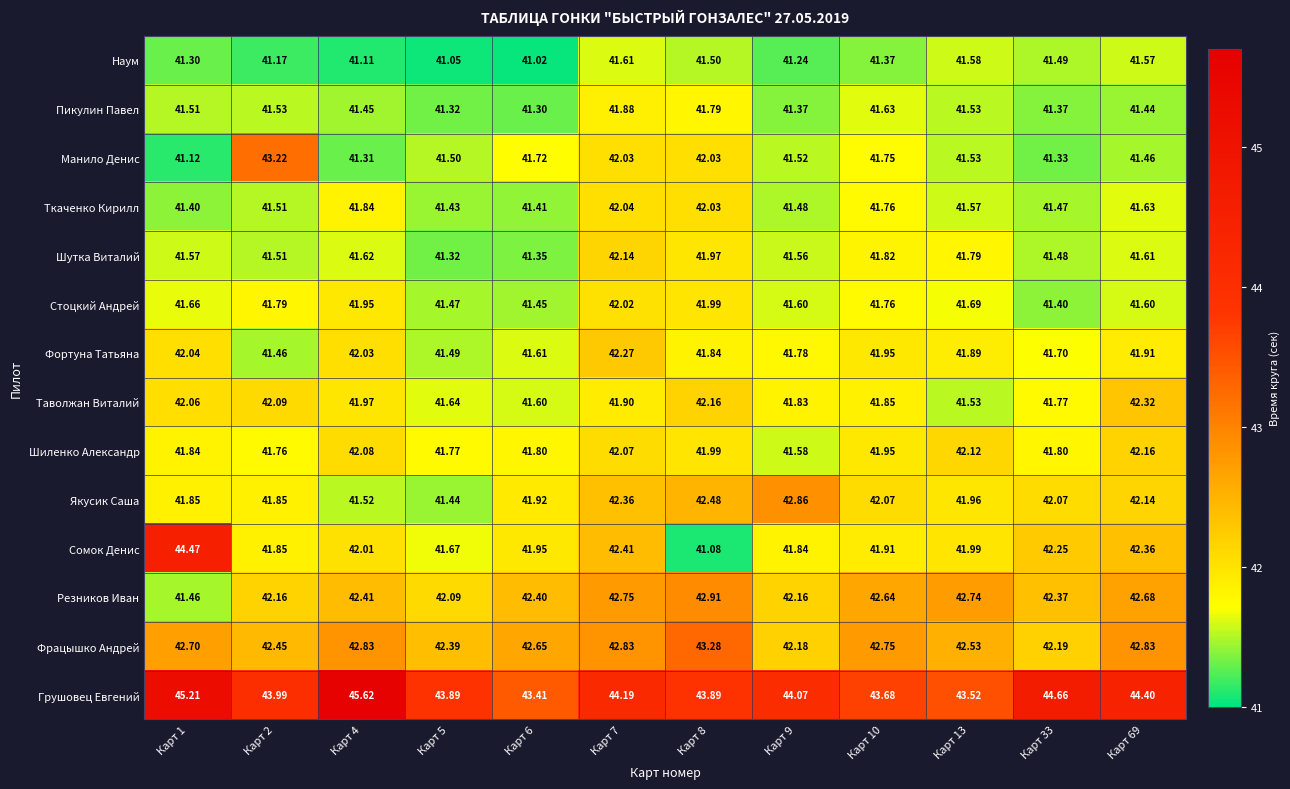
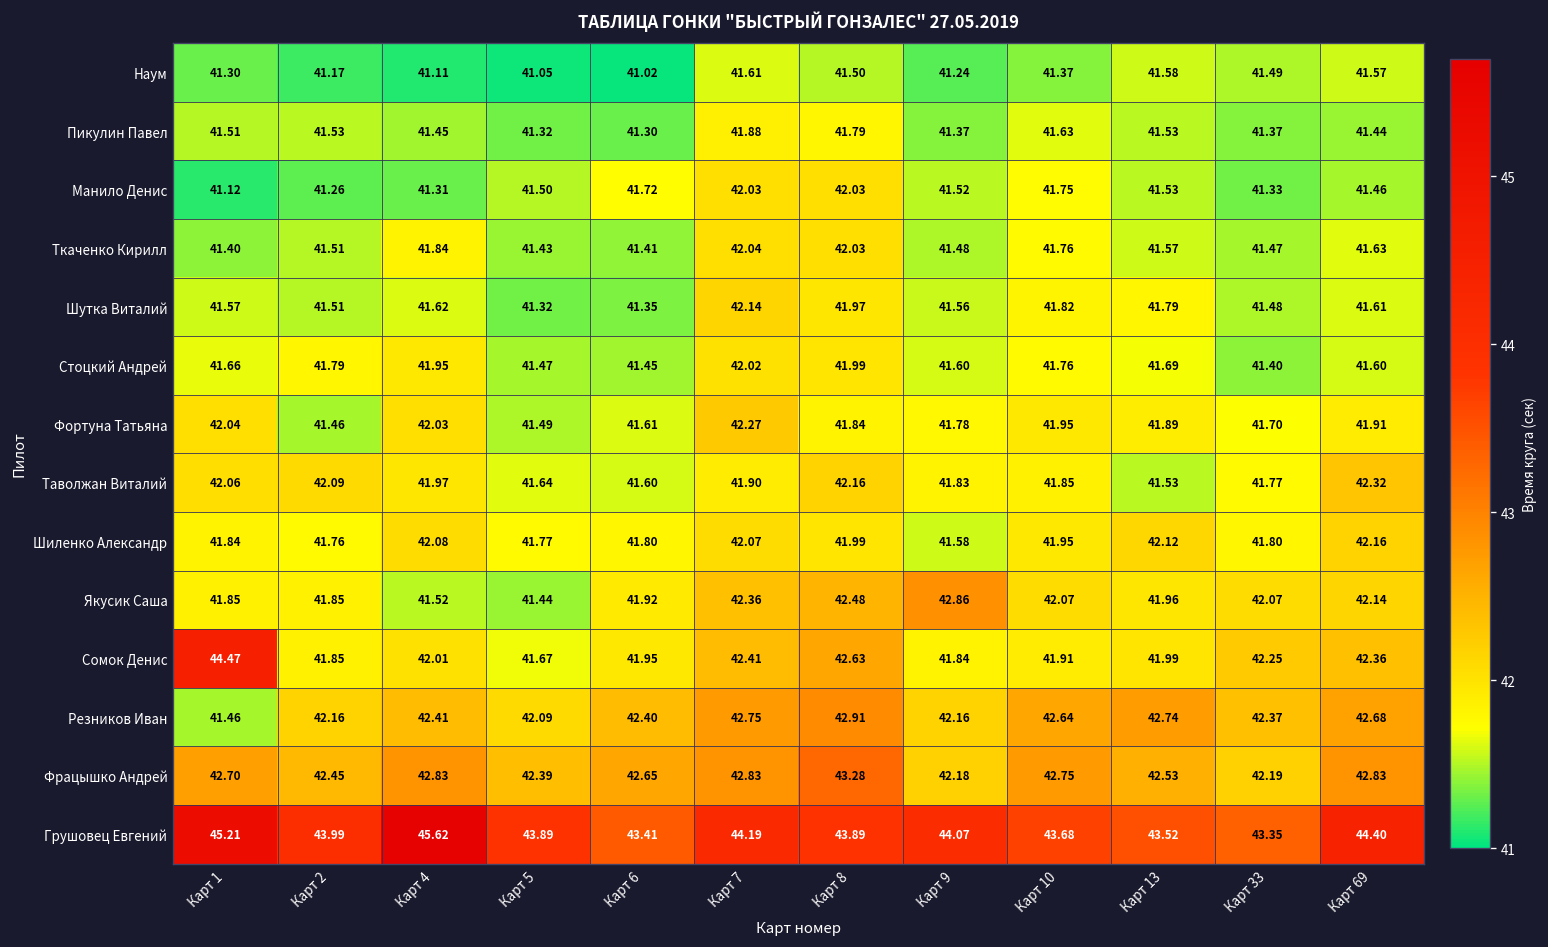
  {
    "Наум": {
      "Карт 1": 41.30,
      "Карт 2": 41.17,
      "Карт 4": 41.11,
      "Карт 5": 41.05,
      "Карт 6": 41.02,
      "Карт 7": 41.61,
      "Карт 8": 41.50,
      "Карт 9": 41.24,
      "Карт 10": 41.37,
      "Карт 13": 41.58,
      "Карт 33": 41.49,
      "Карт 69": 41.57
    },
    "Пикулин Павел": {
      "Карт 1": 41.51,
      "Карт 2": 41.53,
      "Карт 4": 41.45,
      "Карт 5": 41.32,
      "Карт 6": 41.30,
      "Карт 7": 41.88,
      "Карт 8": 41.79,
      "Карт 9": 41.37,
      "Карт 10": 41.63,
      "Карт 13": 41.53,
      "Карт 33": 41.37,
      "Карт 69": 41.44
    },
    "Манило Денис": {
      "Карт 1": 41.12,
-     "Карт 2": 43.22,
+     "Карт 2": 41.26,
      "Карт 4": 41.31,
      "Карт 5": 41.50,
      "Карт 6": 41.72,
      "Карт 7": 42.03,
      "Карт 8": 42.03,
      "Карт 9": 41.52,
      "Карт 10": 41.75,
      "Карт 13": 41.53,
      "Карт 33": 41.33,
      "Карт 69": 41.46
    },
    "Ткаченко Кирилл": {
      "Карт 1": 41.40,
      "Карт 2": 41.51,
      "Карт 4": 41.84,
      "Карт 5": 41.43,
      "Карт 6": 41.41,
      "Карт 7": 42.04,
      "Карт 8": 42.03,
      "Карт 9": 41.48,
      "Карт 10": 41.76,
      "Карт 13": 41.57,
      "Карт 33": 41.47,
      "Карт 69": 41.63
    },
    "Шутка Виталий": {
      "Карт 1": 41.57,
      "Карт 2": 41.51,
      "Карт 4": 41.62,
      "Карт 5": 41.32,
      "Карт 6": 41.35,
      "Карт 7": 42.14,
      "Карт 8": 41.97,
      "Карт 9": 41.56,
      "Карт 10": 41.82,
      "Карт 13": 41.79,
      "Карт 33": 41.48,
      "Карт 69": 41.61
    },
    "Стоцкий Андрей": {
      "Карт 1": 41.66,
      "Карт 2": 41.79,
      "Карт 4": 41.95,
      "Карт 5": 41.47,
      "Карт 6": 41.45,
      "Карт 7": 42.02,
      "Карт 8": 41.99,
      "Карт 9": 41.60,
      "Карт 10": 41.76,
      "Карт 13": 41.69,
      "Карт 33": 41.40,
      "Карт 69": 41.60
    },
    "Фортуна Татьяна": {
      "Карт 1": 42.04,
      "Карт 2": 41.46,
      "Карт 4": 42.03,
      "Карт 5": 41.49,
      "Карт 6": 41.61,
      "Карт 7": 42.27,
      "Карт 8": 41.84,
      "Карт 9": 41.78,
      "Карт 10": 41.95,
      "Карт 13": 41.89,
      "Карт 33": 41.70,
      "Карт 69": 41.91
    },
    "Таволжан Виталий": {
      "Карт 1": 42.06,
      "Карт 2": 42.09,
      "Карт 4": 41.97,
      "Карт 5": 41.64,
      "Карт 6": 41.60,
      "Карт 7": 41.90,
      "Карт 8": 42.16,
      "Карт 9": 41.83,
      "Карт 10": 41.85,
      "Карт 13": 41.53,
      "Карт 33": 41.77,
      "Карт 69": 42.32
    },
    "Шиленко Александр": {
      "Карт 1": 41.84,
      "Карт 2": 41.76,
      "Карт 4": 42.08,
      "Карт 5": 41.77,
      "Карт 6": 41.80,
      "Карт 7": 42.07,
      "Карт 8": 41.99,
      "Карт 9": 41.58,
      "Карт 10": 41.95,
      "Карт 13": 42.12,
      "Карт 33": 41.80,
      "Карт 69": 42.16
    },
    "Якусик Саша": {
      "Карт 1": 41.85,
      "Карт 2": 41.85,
      "Карт 4": 41.52,
      "Карт 5": 41.44,
      "Карт 6": 41.92,
      "Карт 7": 42.36,
      "Карт 8": 42.48,
      "Карт 9": 42.86,
      "Карт 10": 42.07,
      "Карт 13": 41.96,
      "Карт 33": 42.07,
      "Карт 69": 42.14
    },
    "Сомок Денис": {
      "Карт 1": 44.47,
      "Карт 2": 41.85,
      "Карт 4": 42.01,
      "Карт 5": 41.67,
      "Карт 6": 41.95,
      "Карт 7": 42.41,
-     "Карт 8": 41.08,
+     "Карт 8": 42.63,
      "Карт 9": 41.84,
      "Карт 10": 41.91,
      "Карт 13": 41.99,
      "Карт 33": 42.25,
      "Карт 69": 42.36
    },
    "Резников Иван": {
      "Карт 1": 41.46,
      "Карт 2": 42.16,
      "Карт 4": 42.41,
      "Карт 5": 42.09,
      "Карт 6": 42.40,
      "Карт 7": 42.75,
      "Карт 8": 42.91,
      "Карт 9": 42.16,
      "Карт 10": 42.64,
      "Карт 13": 42.74,
      "Карт 33": 42.37,
      "Карт 69": 42.68
    },
    "Фрацышко Андрей": {
      "Карт 1": 42.70,
      "Карт 2": 42.45,
      "Карт 4": 42.83,
      "Карт 5": 42.39,
      "Карт 6": 42.65,
      "Карт 7": 42.83,
      "Карт 8": 43.28,
      "Карт 9": 42.18,
      "Карт 10": 42.75,
      "Карт 13": 42.53,
      "Карт 33": 42.19,
      "Карт 69": 42.83
    },
    "Грушовец Евгений": {
      "Карт 1": 45.21,
      "Карт 2": 43.99,
      "Карт 4": 45.62,
      "Карт 5": 43.89,
      "Карт 6": 43.41,
      "Карт 7": 44.19,
      "Карт 8": 43.89,
      "Карт 9": 44.07,
      "Карт 10": 43.68,
      "Карт 13": 43.52,
-     "Карт 33": 44.66,
+     "Карт 33": 43.35,
      "Карт 69": 44.40
    }
  }
